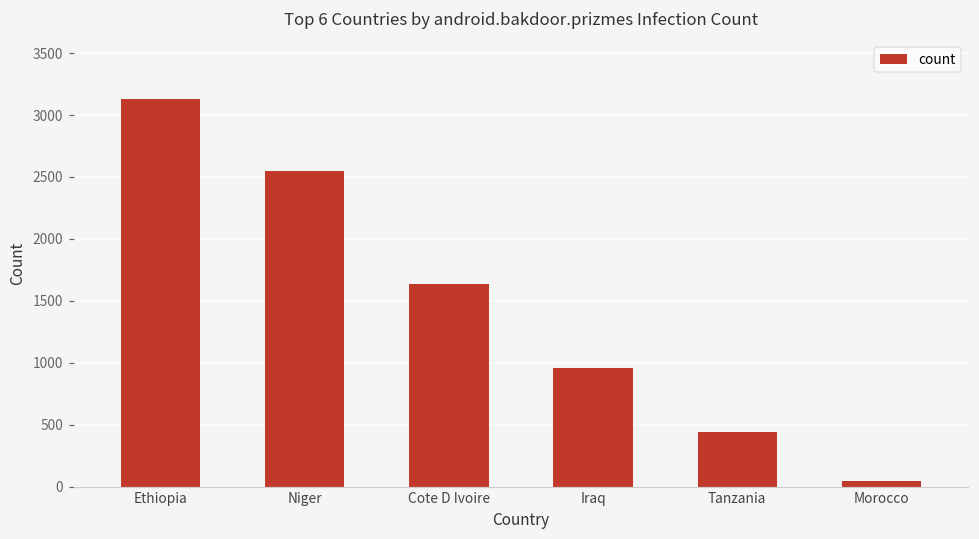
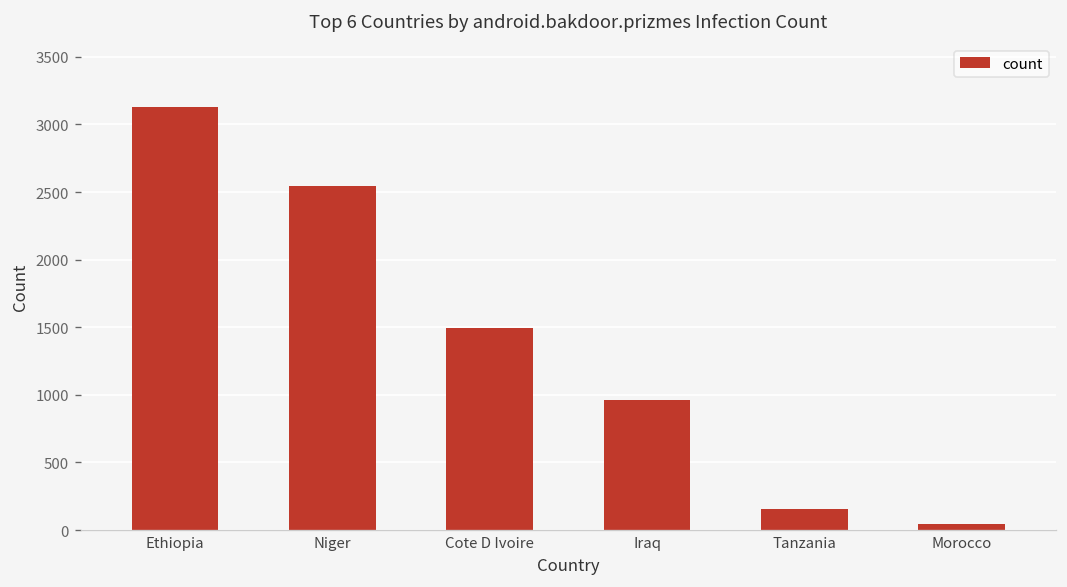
  {
    "Ethiopia": 3130,
    "Niger": 2550,
-   "Cote D Ivoire": 1640,
+   "Cote D Ivoire": 1500,
    "Iraq": 960,
-   "Tanzania": 440,
+   "Tanzania": 160,
    "Morocco": 50
  }
